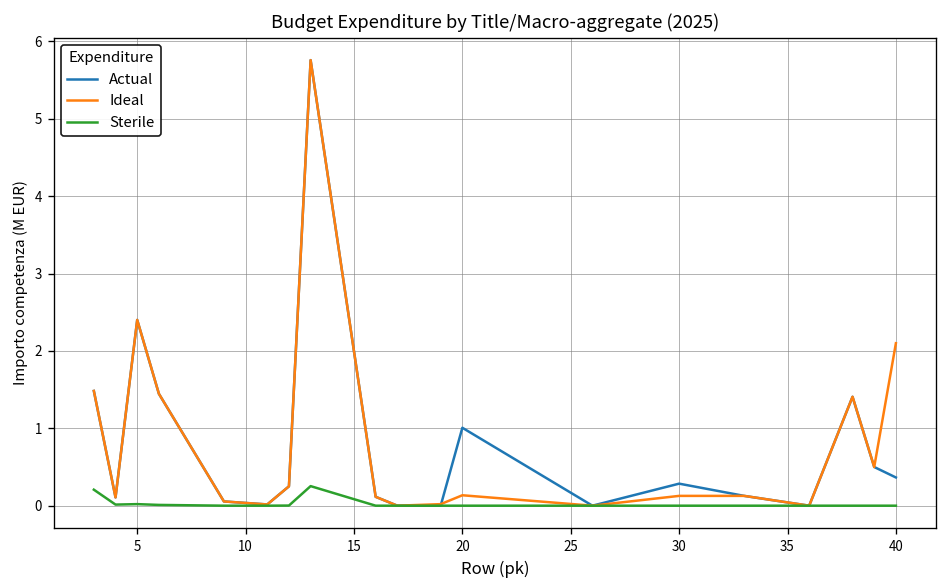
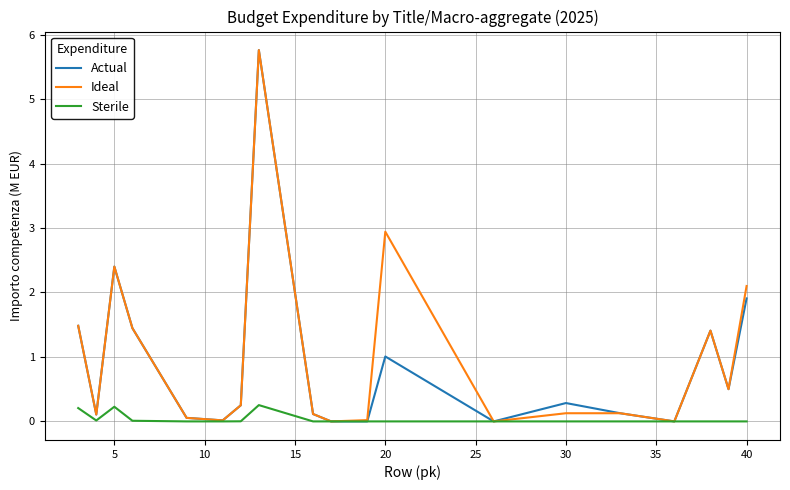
  {
    "Actual": {
      "20": 1.0,
      "30": 0.3,
-     "40": 0.4
+     "40": 1.9
    },
    "Ideal": {
-     "20": 0.1,
+     "20": 2.9,
      "30": 0.1,
      "40": 2.1
    },
    "Sterile": {
-     "5": 0.0,
+     "5": 0.2,
      "20": 0.0,
      "30": 0.0,
      "40": 0.0
    }
  }
